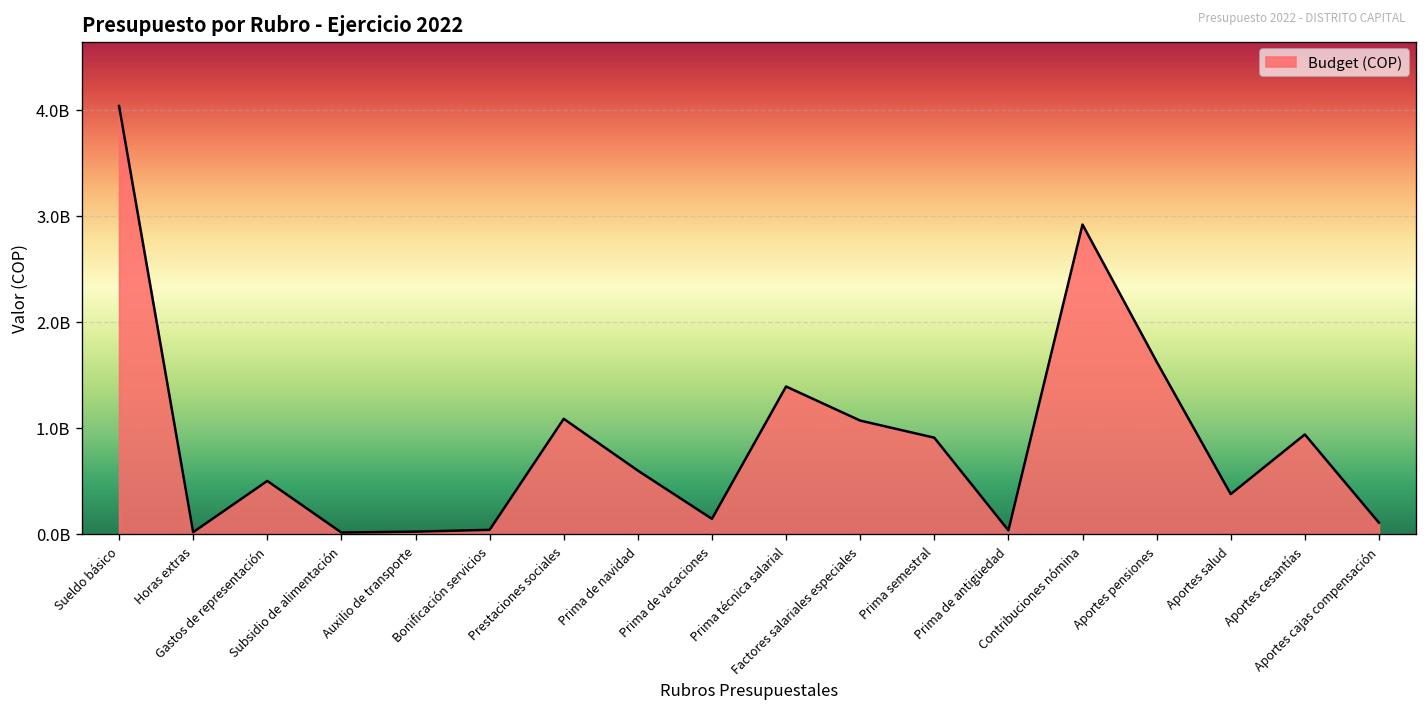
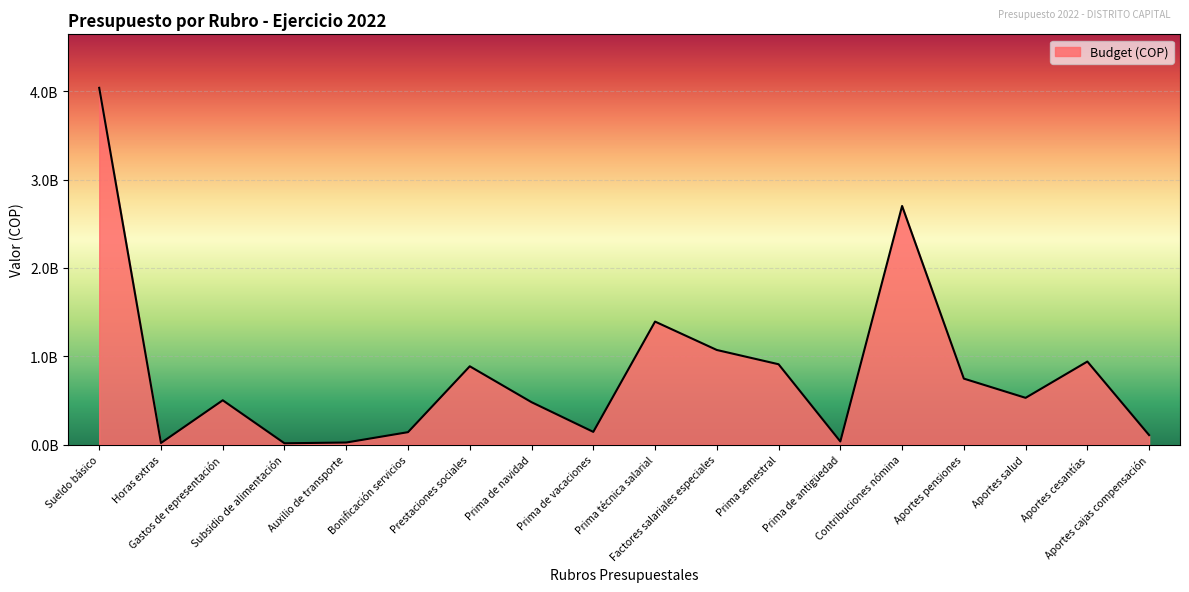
  {
    "Sueldo básico": 4000000000,
    "Horas extras": 0,
    "Gastos de representación": 500000000,
    "Subsidio de alimentación": 0,
    "Auxilio de transporte": 0,
-   "Bonificación servicios": 0,
-   "Prestaciones sociales": 1100000000,
-   "Prima de navidad": 600000000,
+   "Bonificación servicios": 100000000,
+   "Prestaciones sociales": 900000000,
+   "Prima de navidad": 500000000,
    "Prima de vacaciones": 100000000,
    "Prima técnica salarial": 1400000000,
    "Factores salariales especiales": 1100000000,
    "Prima semestral": 900000000,
    "Prima de antigüedad": 0,
-   "Contribuciones nómina": 2900000000,
-   "Aportes pensiones": 1600000000,
-   "Aportes salud": 400000000,
+   "Contribuciones nómina": 2700000000,
+   "Aportes pensiones": 700000000,
+   "Aportes salud": 500000000,
    "Aportes cesantías": 900000000,
    "Aportes cajas compensación": 100000000
  }
